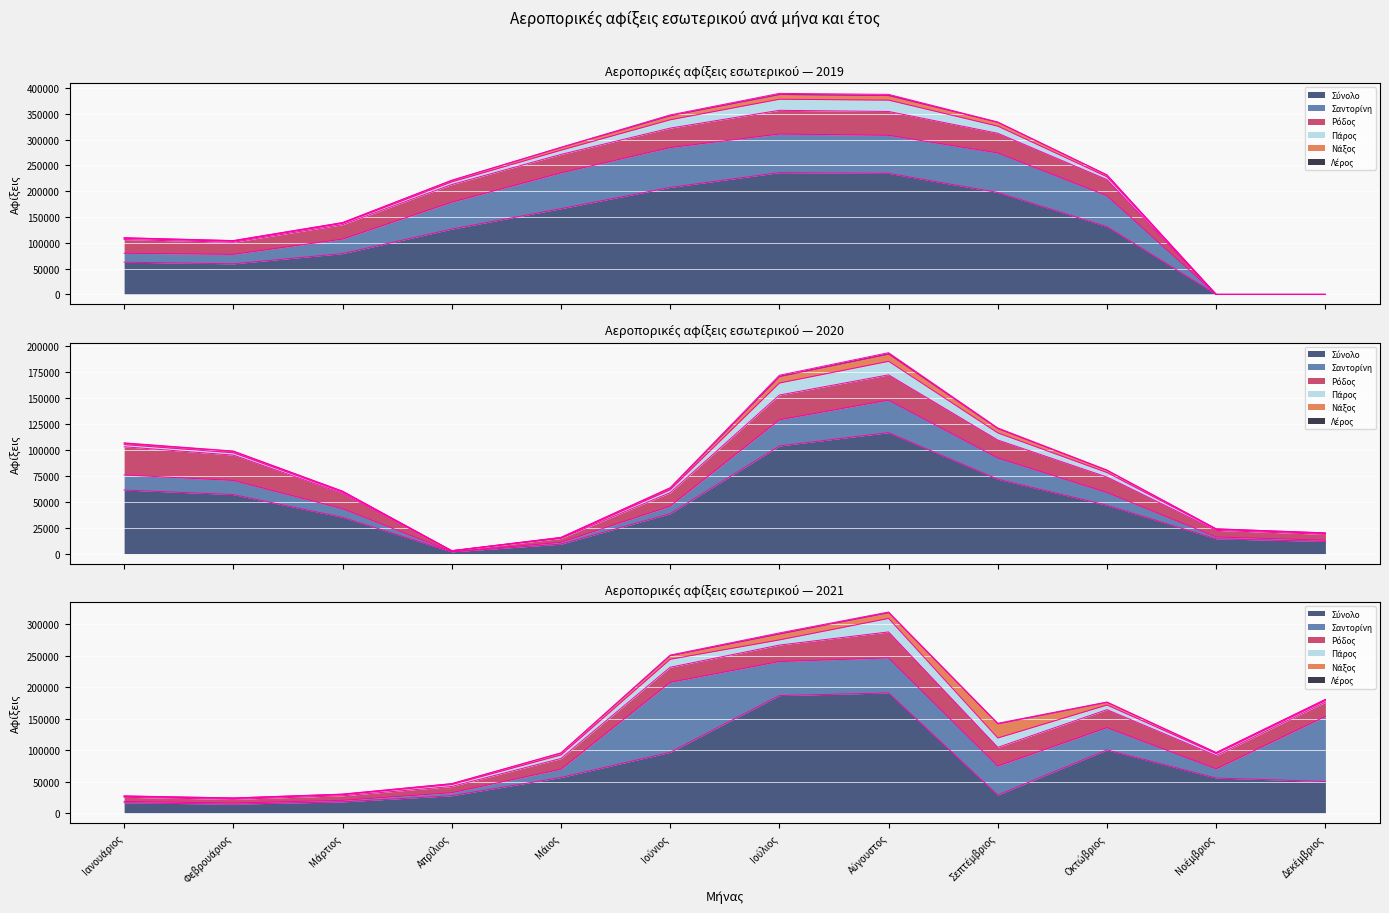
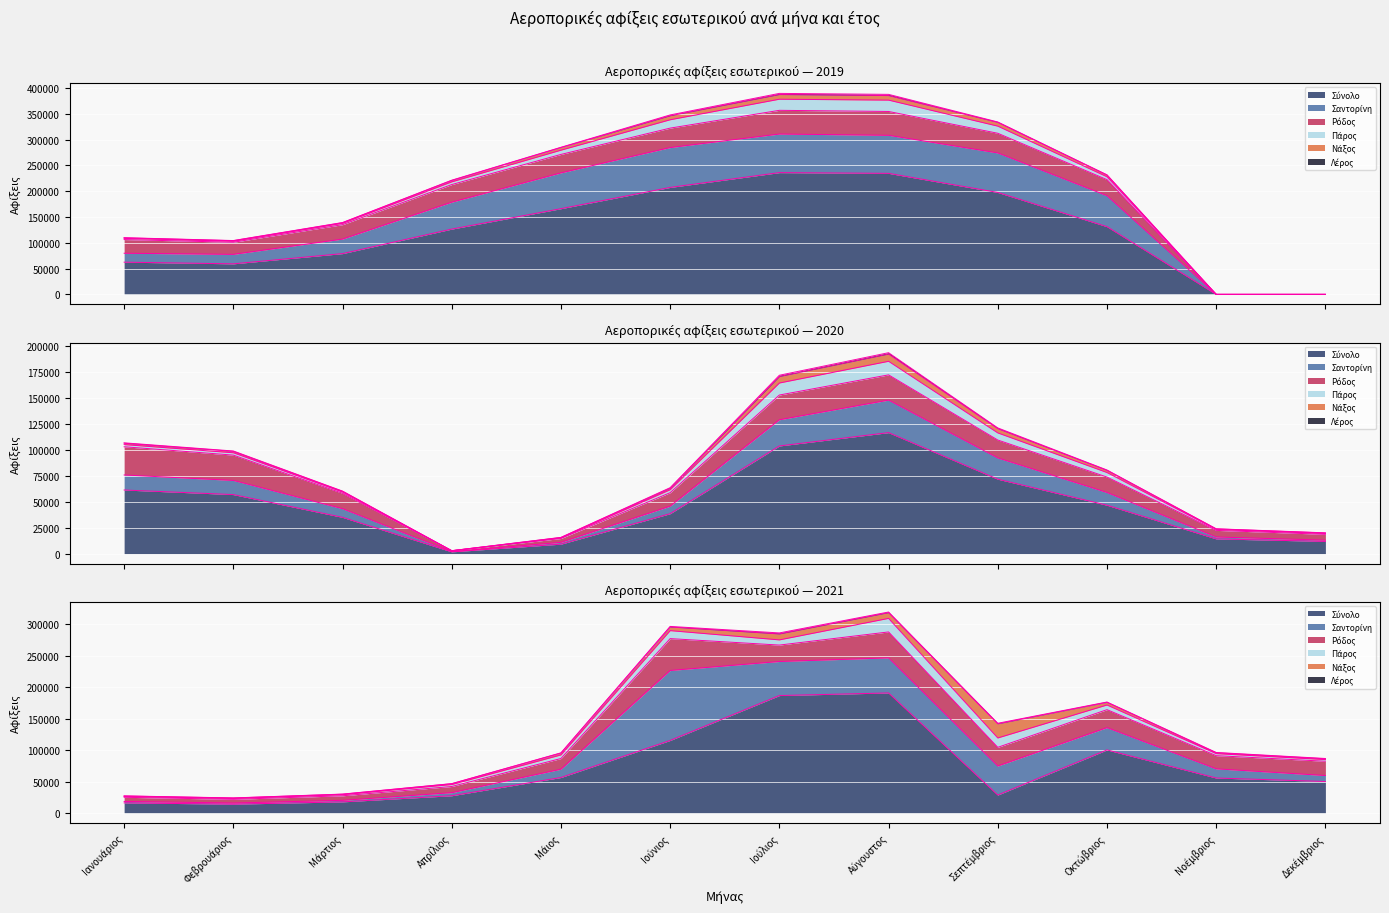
  {
    "Αεροπορικές αφίξεις εσωτερικού — 2021": {
      "Σύνολο": {
        "Απρίλιος": 30000,
        "Μάιος": 60000,
-       "Ιούνιος": 100000,
+       "Ιούνιος": 120000,
        "Ιούλιος": 190000,
        "Αύγουστος": 190000,
        "Σεπτέμβριος": 30000,
        "Οκτώβριος": 100000,
        "Νοέμβριος": 60000,
        "Δεκέμβριος": 50000
      },
      "Σαντορίνη": {
        "Απρίλιος": 0,
        "Μάιος": 10000,
        "Ιούνιος": 110000,
        "Ιούλιος": 50000,
        "Αύγουστος": 60000,
        "Σεπτέμβριος": 50000,
        "Οκτώβριος": 40000,
        "Νοέμβριος": 10000,
-       "Δεκέμβριος": 100000
+       "Δεκέμβριος": 10000
      },
      "Ρόδος": {
        "Μάιος": 20000,
-       "Ιούνιος": 20000,
+       "Ιούνιος": 50000,
        "Ιούλιος": 30000,
        "Αύγουστος": 40000,
        "Σεπτέμβριος": 30000,
        "Οκτώβριος": 30000
      },
      "Πάρος": {
        "Ιούνιος": 10000,
        "Ιούλιος": 10000,
        "Αύγουστος": 20000,
        "Σεπτέμβριος": 10000,
        "Οκτώβριος": 10000
      }
    }
  }
